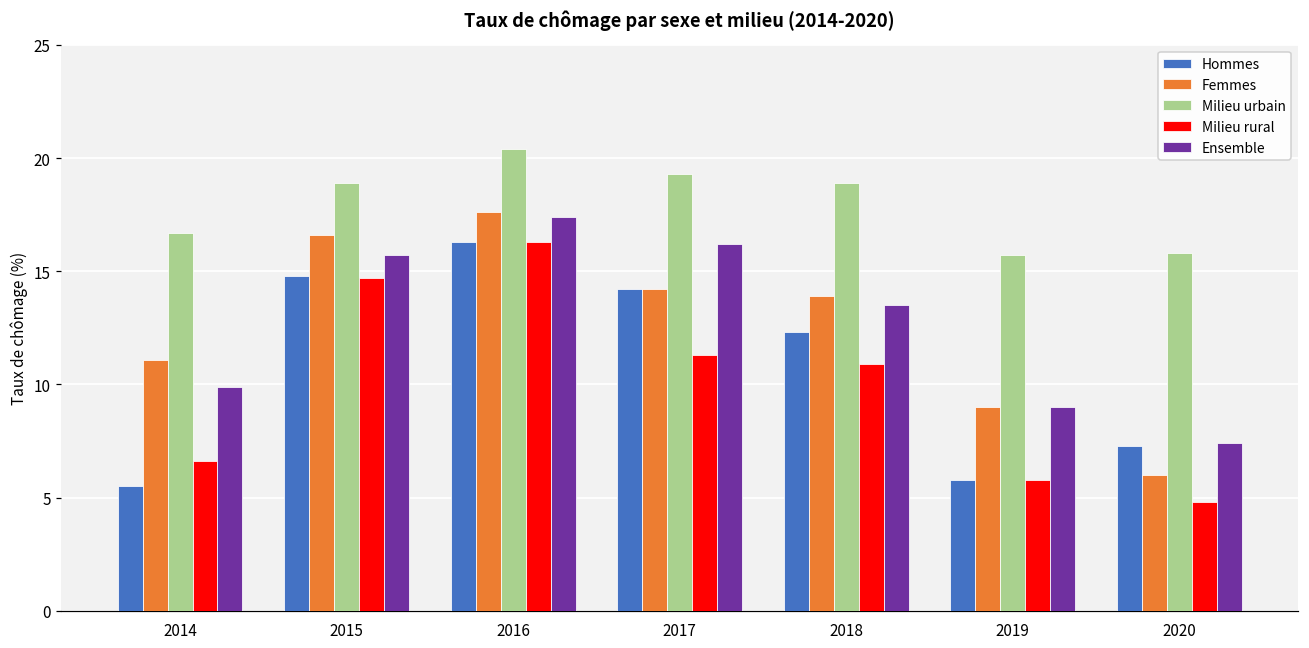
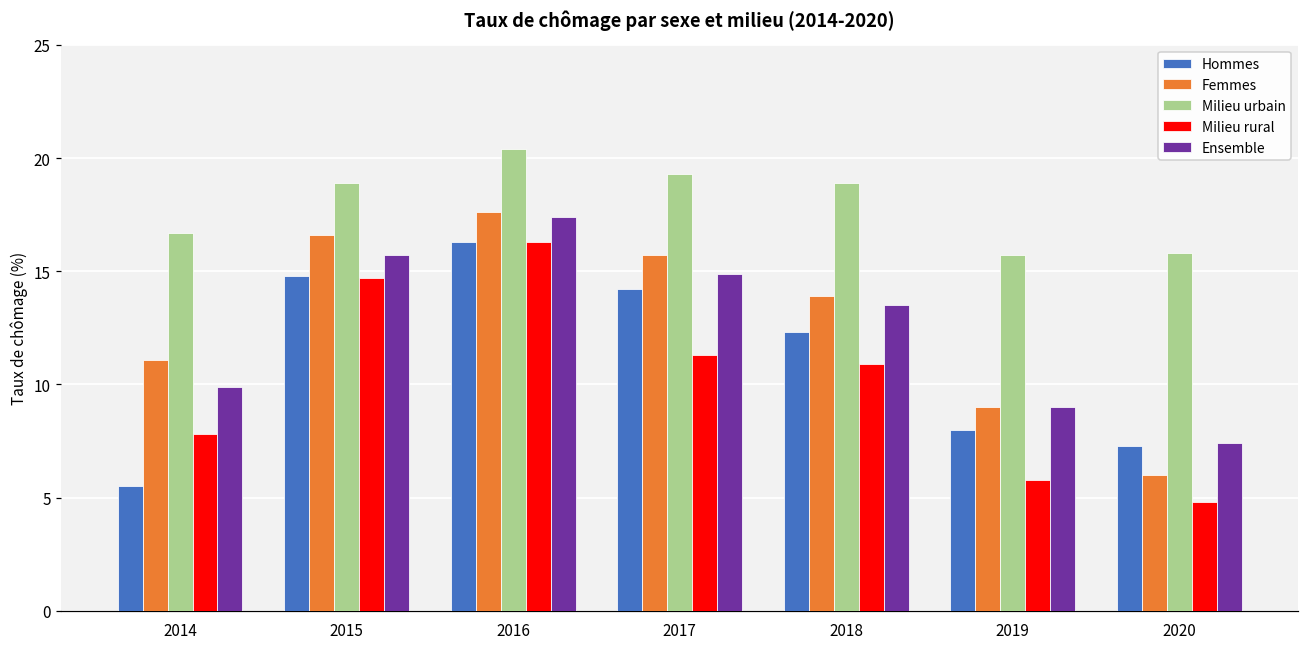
  {
    "Hommes": {
      "2014": 5.5,
      "2015": 14.8,
      "2016": 16.3,
      "2017": 14.2,
      "2018": 12.3,
-     "2019": 5.8,
+     "2019": 8.0,
      "2020": 7.3
    },
    "Femmes": {
      "2014": 11.1,
      "2015": 16.6,
      "2016": 17.6,
-     "2017": 14.2,
+     "2017": 15.7,
      "2018": 13.9,
      "2019": 9.0,
      "2020": 6.0
    },
    "Milieu urbain": {
      "2014": 16.7,
      "2015": 18.9,
      "2016": 20.4,
      "2017": 19.3,
      "2018": 18.9,
      "2019": 15.7,
      "2020": 15.8
    },
    "Milieu rural": {
-     "2014": 6.6,
+     "2014": 7.8,
      "2015": 14.7,
      "2016": 16.3,
      "2017": 11.3,
      "2018": 10.9,
      "2019": 5.8,
      "2020": 4.8
    },
    "Ensemble": {
      "2014": 9.9,
      "2015": 15.7,
      "2016": 17.4,
-     "2017": 16.2,
+     "2017": 14.9,
      "2018": 13.5,
      "2019": 9.0,
      "2020": 7.4
    }
  }
